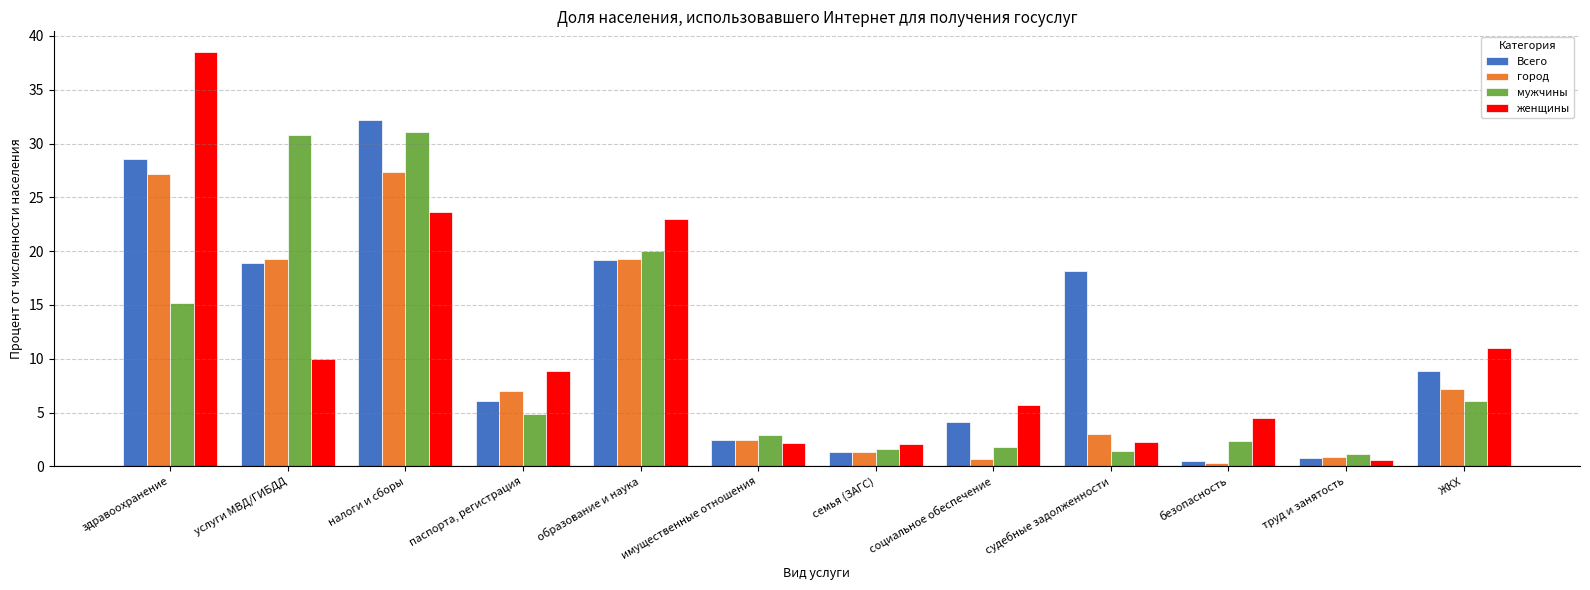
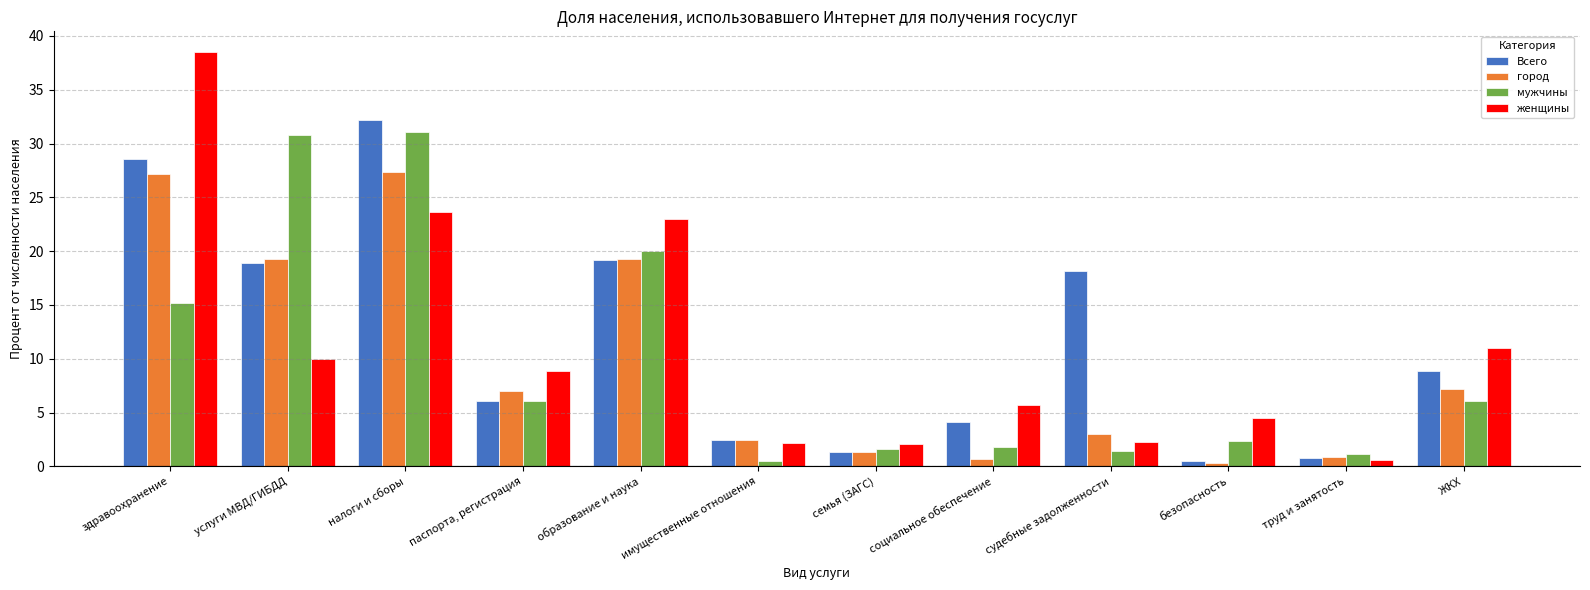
  {
    "Всего": {
      "здравоохранение": 28.6,
      "услуги МВД/ГИБДД": 18.9,
      "налоги и сборы": 32.2,
      "паспорта, регистрация": 6.1,
      "образование и наука": 19.2,
      "имущественные отношения": 2.5,
      "семья (ЗАГС)": 1.3,
      "социальное обеспечение": 4.1,
      "судебные задолженности": 18.2,
      "безопасность": 0.5,
      "труд и занятость": 0.8,
      "ЖКХ": 8.9
    },
    "город": {
      "здравоохранение": 27.2,
      "услуги МВД/ГИБДД": 19.3,
      "налоги и сборы": 27.4,
      "паспорта, регистрация": 7.0,
      "образование и наука": 19.3,
      "имущественные отношения": 2.5,
      "семья (ЗАГС)": 1.3,
      "социальное обеспечение": 0.7,
      "судебные задолженности": 3.0,
      "безопасность": 0.3,
      "труд и занятость": 0.9,
      "ЖКХ": 7.2
    },
    "мужчины": {
      "здравоохранение": 15.2,
      "услуги МВД/ГИБДД": 30.8,
      "налоги и сборы": 31.1,
-     "паспорта, регистрация": 4.9,
+     "паспорта, регистрация": 6.1,
      "образование и наука": 20.0,
-     "имущественные отношения": 2.9,
+     "имущественные отношения": 0.5,
      "семья (ЗАГС)": 1.6,
      "социальное обеспечение": 1.8,
      "судебные задолженности": 1.4,
      "безопасность": 2.4,
      "труд и занятость": 1.2,
      "ЖКХ": 6.1
    },
    "женщины": {
      "здравоохранение": 38.5,
      "услуги МВД/ГИБДД": 10.0,
      "налоги и сборы": 23.6,
      "паспорта, регистрация": 8.9,
      "образование и наука": 23.0,
      "имущественные отношения": 2.2,
      "семья (ЗАГС)": 2.1,
      "социальное обеспечение": 5.7,
      "судебные задолженности": 2.3,
      "безопасность": 4.5,
      "труд и занятость": 0.6,
      "ЖКХ": 11.0
    }
  }
